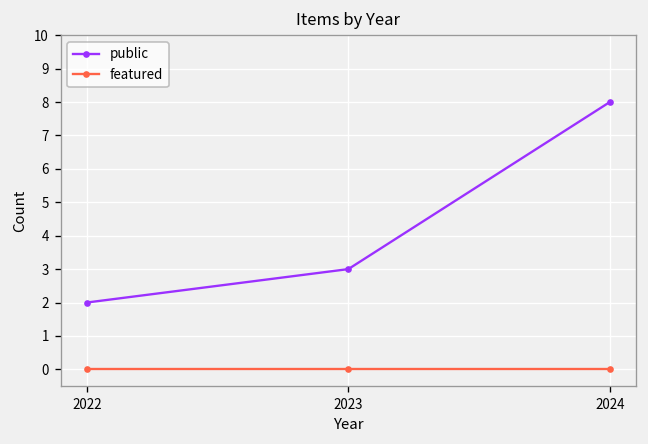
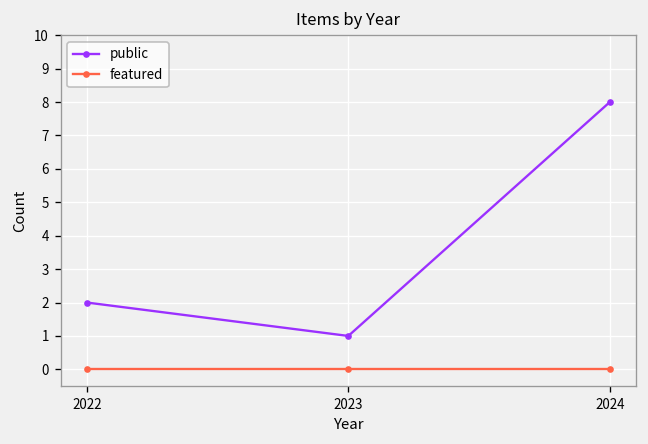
  {
    "public": {
      "2022": 2,
-     "2023": 3,
+     "2023": 1,
      "2024": 8
    },
    "featured": {
      "2022": 0,
      "2023": 0,
      "2024": 0
    }
  }
